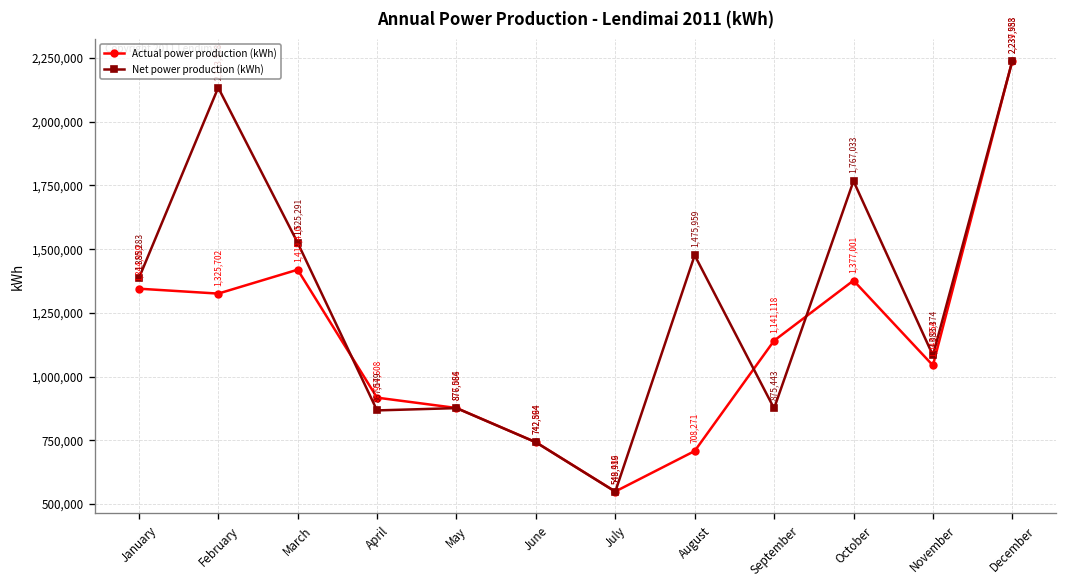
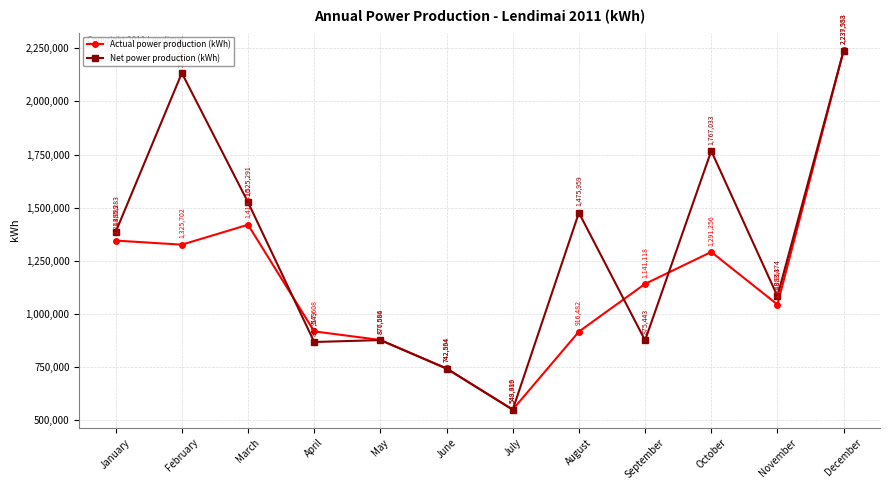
  {
    "Actual power production (kWh)": {
      "February": "1,325,702",
-     "August": "708,271",
+     "August": "916,482",
      "September": "1,141,118",
-     "October": "1,377,001"
+     "October": "1,291,256"
    },
    "Net power production (kWh)": {
      "August": "1,475,959",
      "September": "875,443",
      "October": "1,767,033"
    }
  }
